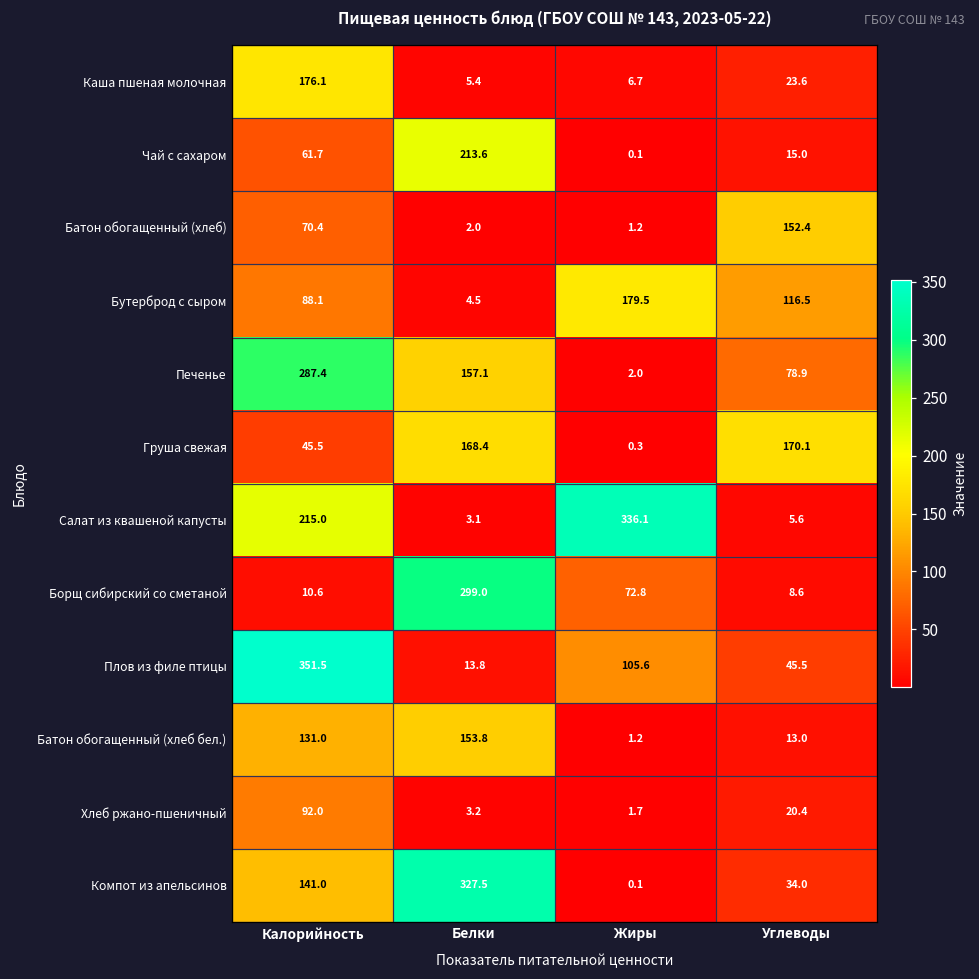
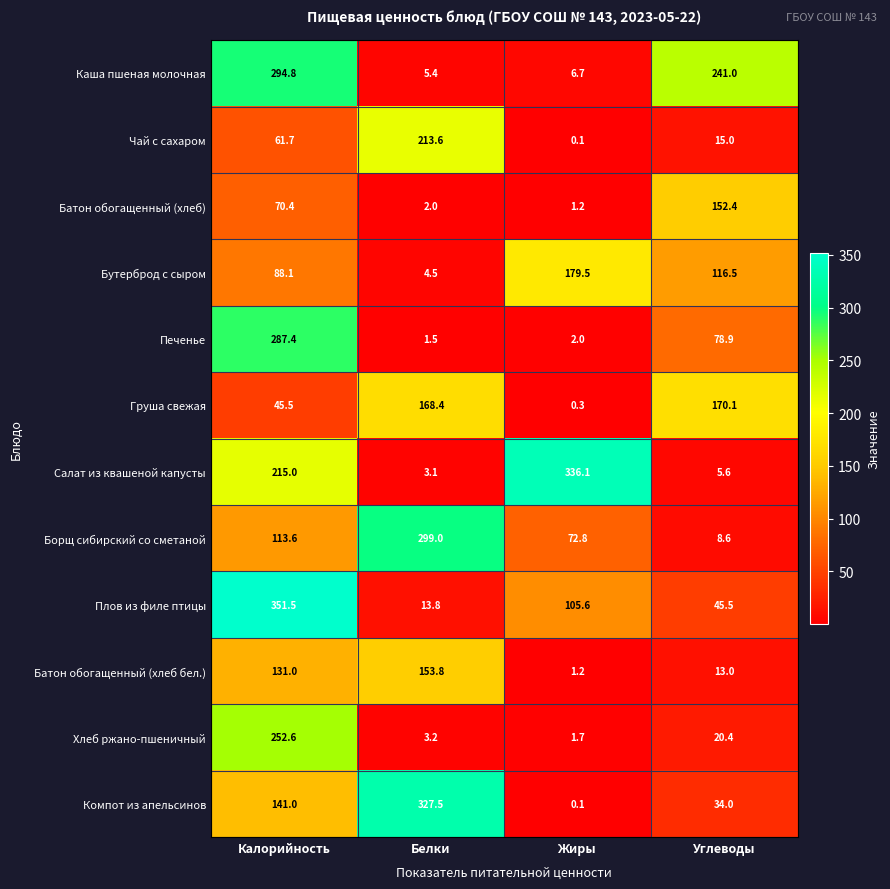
  {
    "Каша пшеная молочная": {
-     "Калорийность": 176.1,
+     "Калорийность": 294.8,
      "Белки": 5.4,
      "Жиры": 6.7,
-     "Углеводы": 23.6
+     "Углеводы": 241.0
    },
    "Чай с сахаром": {
      "Калорийность": 61.7,
      "Белки": 213.6,
      "Жиры": 0.1,
      "Углеводы": 15.0
    },
    "Батон обогащенный (хлеб)": {
      "Калорийность": 70.4,
      "Белки": 2.0,
      "Жиры": 1.2,
      "Углеводы": 152.4
    },
    "Бутерброд с сыром": {
      "Калорийность": 88.1,
      "Белки": 4.5,
      "Жиры": 179.5,
      "Углеводы": 116.5
    },
    "Печенье": {
      "Калорийность": 287.4,
-     "Белки": 157.1,
+     "Белки": 1.5,
      "Жиры": 2.0,
      "Углеводы": 78.9
    },
    "Груша свежая": {
      "Калорийность": 45.5,
      "Белки": 168.4,
      "Жиры": 0.3,
      "Углеводы": 170.1
    },
    "Салат из квашеной капусты": {
      "Калорийность": 215.0,
      "Белки": 3.1,
      "Жиры": 336.1,
      "Углеводы": 5.6
    },
    "Борщ сибирский со сметаной": {
-     "Калорийность": 10.6,
+     "Калорийность": 113.6,
      "Белки": 299.0,
      "Жиры": 72.8,
      "Углеводы": 8.6
    },
    "Плов из филе птицы": {
      "Калорийность": 351.5,
      "Белки": 13.8,
      "Жиры": 105.6,
      "Углеводы": 45.5
    },
    "Батон обогащенный (хлеб бел.)": {
      "Калорийность": 131.0,
      "Белки": 153.8,
      "Жиры": 1.2,
      "Углеводы": 13.0
    },
    "Хлеб ржано-пшеничный": {
-     "Калорийность": 92.0,
+     "Калорийность": 252.6,
      "Белки": 3.2,
      "Жиры": 1.7,
      "Углеводы": 20.4
    },
    "Компот из апельсинов": {
      "Калорийность": 141.0,
      "Белки": 327.5,
      "Жиры": 0.1,
      "Углеводы": 34.0
    }
  }
